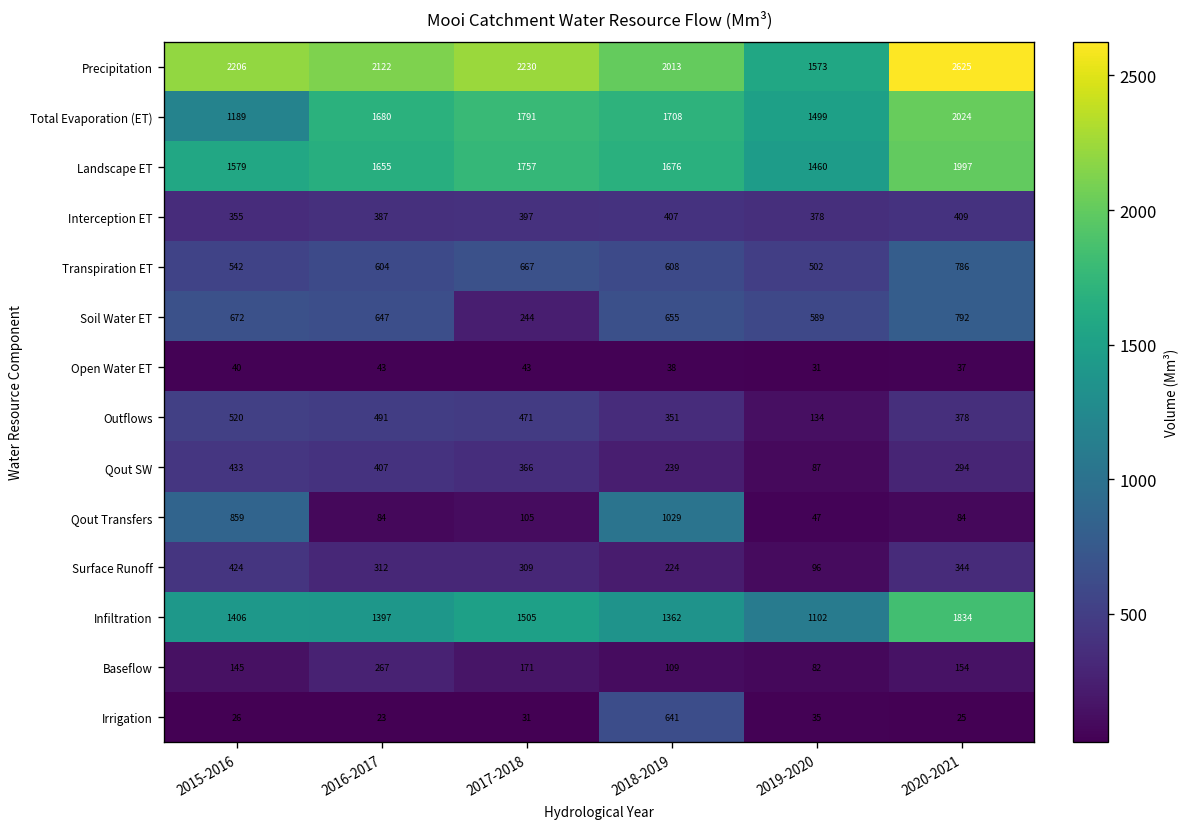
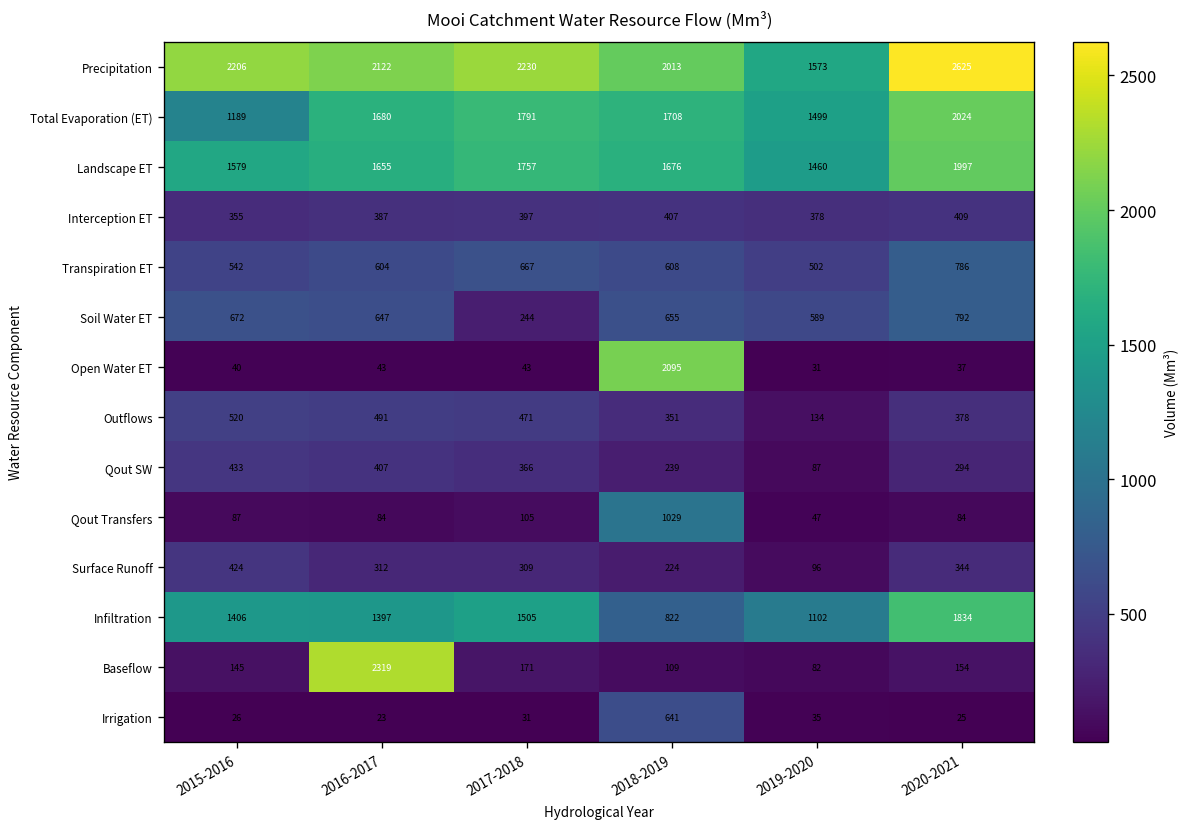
  {
    "Precipitation": {
      "2015-2016": 2206,
      "2016-2017": 2122,
      "2017-2018": 2230,
      "2018-2019": 2013,
      "2019-2020": 1573,
      "2020-2021": 2625
    },
    "Total Evaporation (ET)": {
      "2015-2016": 1189,
      "2016-2017": 1680,
      "2017-2018": 1791,
      "2018-2019": 1708,
      "2019-2020": 1499,
      "2020-2021": 2024
    },
    "Landscape ET": {
      "2015-2016": 1579,
      "2016-2017": 1655,
      "2017-2018": 1757,
      "2018-2019": 1676,
      "2019-2020": 1460,
      "2020-2021": 1997
    },
    "Interception ET": {
      "2015-2016": 355,
      "2016-2017": 387,
      "2017-2018": 397,
      "2018-2019": 407,
      "2019-2020": 378,
      "2020-2021": 409
    },
    "Transpiration ET": {
      "2015-2016": 542,
      "2016-2017": 604,
      "2017-2018": 667,
      "2018-2019": 608,
      "2019-2020": 502,
      "2020-2021": 786
    },
    "Soil Water ET": {
      "2015-2016": 672,
      "2016-2017": 647,
      "2017-2018": 244,
      "2018-2019": 655,
      "2019-2020": 589,
      "2020-2021": 792
    },
    "Open Water ET": {
      "2015-2016": 40,
      "2016-2017": 43,
      "2017-2018": 43,
-     "2018-2019": 38,
+     "2018-2019": 2095,
      "2019-2020": 31,
      "2020-2021": 37
    },
    "Outflows": {
      "2015-2016": 520,
      "2016-2017": 491,
      "2017-2018": 471,
      "2018-2019": 351,
      "2019-2020": 134,
      "2020-2021": 378
    },
    "Qout SW": {
      "2015-2016": 433,
      "2016-2017": 407,
      "2017-2018": 366,
      "2018-2019": 239,
      "2019-2020": 87,
      "2020-2021": 294
    },
    "Qout Transfers": {
-     "2015-2016": 859,
+     "2015-2016": 87,
      "2016-2017": 84,
      "2017-2018": 105,
      "2018-2019": 1029,
      "2019-2020": 47,
      "2020-2021": 84
    },
    "Surface Runoff": {
      "2015-2016": 424,
      "2016-2017": 312,
      "2017-2018": 309,
      "2018-2019": 224,
      "2019-2020": 96,
      "2020-2021": 344
    },
    "Infiltration": {
      "2015-2016": 1406,
      "2016-2017": 1397,
      "2017-2018": 1505,
-     "2018-2019": 1362,
+     "2018-2019": 822,
      "2019-2020": 1102,
      "2020-2021": 1834
    },
    "Baseflow": {
      "2015-2016": 145,
-     "2016-2017": 267,
+     "2016-2017": 2319,
      "2017-2018": 171,
      "2018-2019": 109,
      "2019-2020": 82,
      "2020-2021": 154
    },
    "Irrigation": {
      "2015-2016": 26,
      "2016-2017": 23,
      "2017-2018": 31,
      "2018-2019": 641,
      "2019-2020": 35,
      "2020-2021": 25
    }
  }
